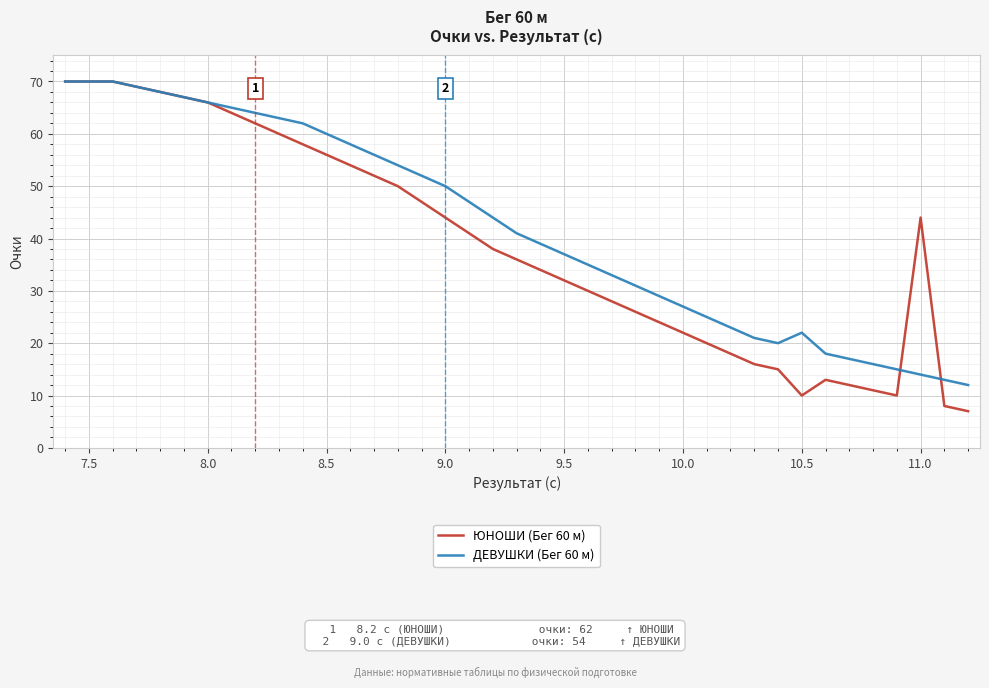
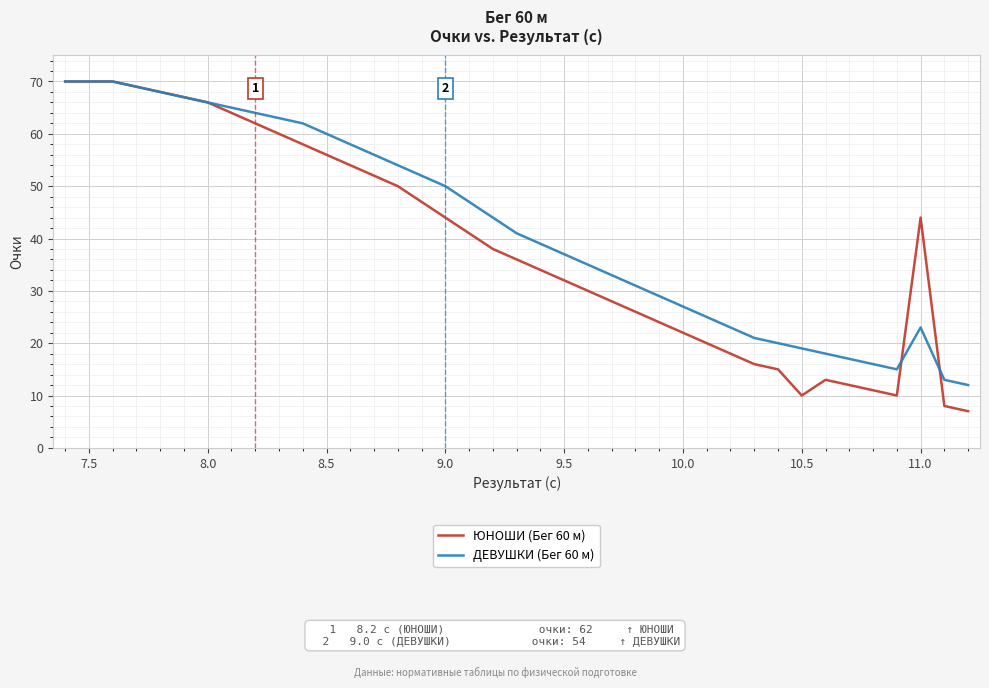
  {
    "ЮНОШИ (Бег 60 м)": {
      "8.5": 56,
      "9.0": 44,
      "9.5": 32,
      "10.0": 22,
      "10.5": 10,
      "11.0": 44
    },
    "ДЕВУШКИ (Бег 60 м)": {
      "8.5": 60,
      "9.0": 50,
      "9.5": 37,
      "10.0": 27,
-     "10.5": 22,
-     "11.0": 14
+     "10.5": 19,
+     "11.0": 23
    }
  }
